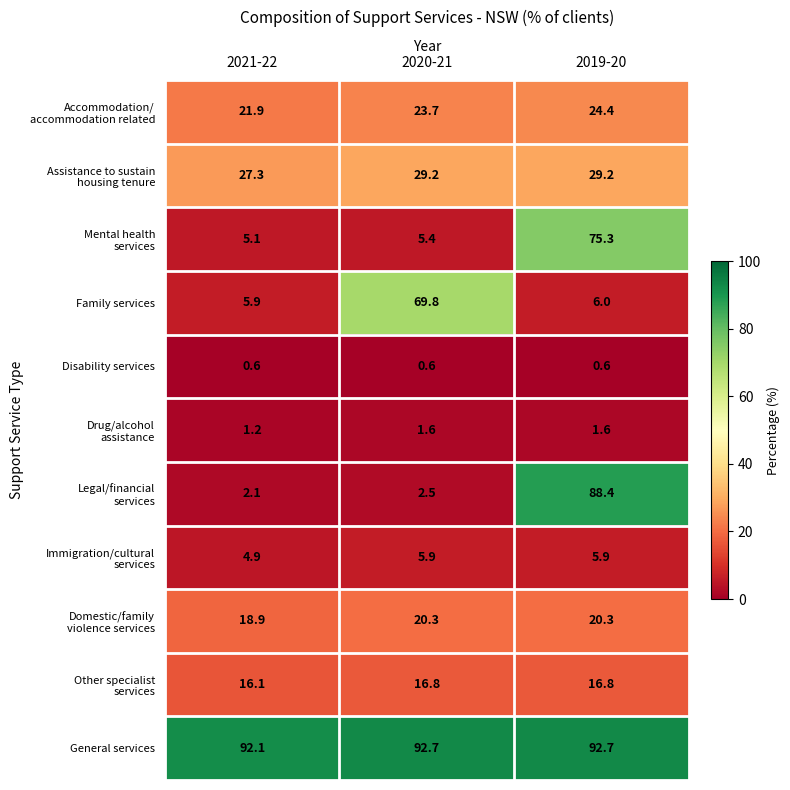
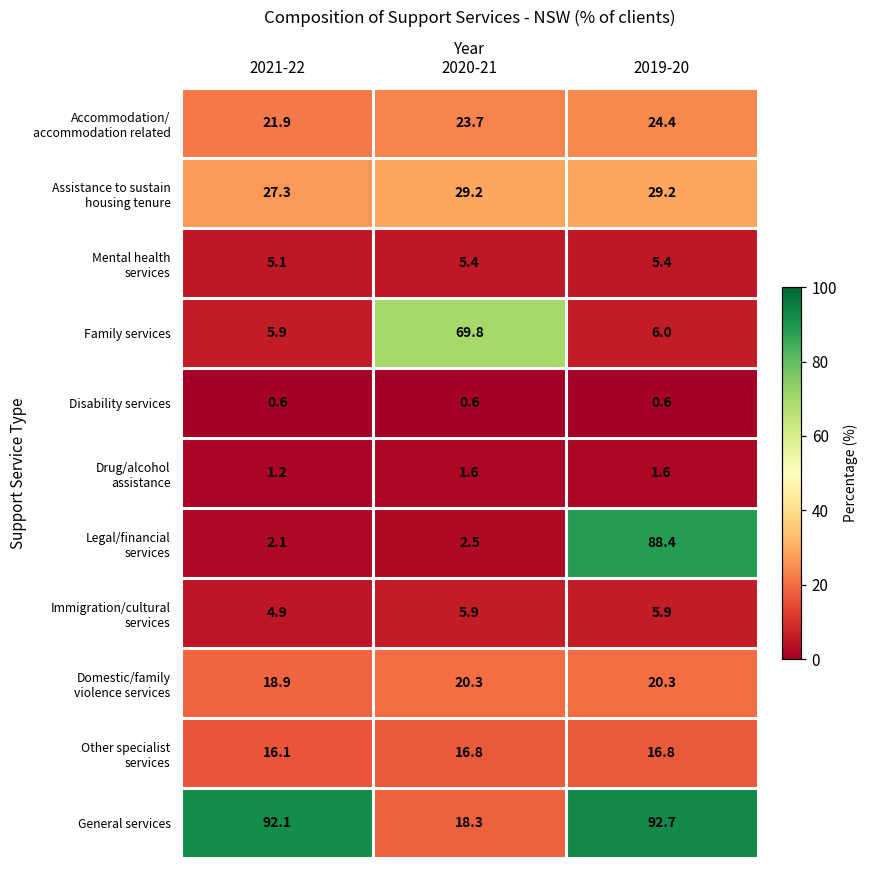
  {
    "Accommodation/ accommodation related": {
      "2021-22": 21.9,
      "2020-21": 23.7,
      "2019-20": 24.4
    },
    "Assistance to sustain housing tenure": {
      "2021-22": 27.3,
      "2020-21": 29.2,
      "2019-20": 29.2
    },
    "Mental health services": {
      "2021-22": 5.1,
      "2020-21": 5.4,
-     "2019-20": 75.3
+     "2019-20": 5.4
    },
    "Family services": {
      "2021-22": 5.9,
      "2020-21": 69.8,
      "2019-20": 6.0
    },
    "Disability services": {
      "2021-22": 0.6,
      "2020-21": 0.6,
      "2019-20": 0.6
    },
    "Drug/alcohol assistance": {
      "2021-22": 1.2,
      "2020-21": 1.6,
      "2019-20": 1.6
    },
    "Legal/financial services": {
      "2021-22": 2.1,
      "2020-21": 2.5,
      "2019-20": 88.4
    },
    "Immigration/cultural services": {
      "2021-22": 4.9,
      "2020-21": 5.9,
      "2019-20": 5.9
    },
    "Domestic/family violence services": {
      "2021-22": 18.9,
      "2020-21": 20.3,
      "2019-20": 20.3
    },
    "Other specialist services": {
      "2021-22": 16.1,
      "2020-21": 16.8,
      "2019-20": 16.8
    },
    "General services": {
      "2021-22": 92.1,
-     "2020-21": 92.7,
+     "2020-21": 18.3,
      "2019-20": 92.7
    }
  }
